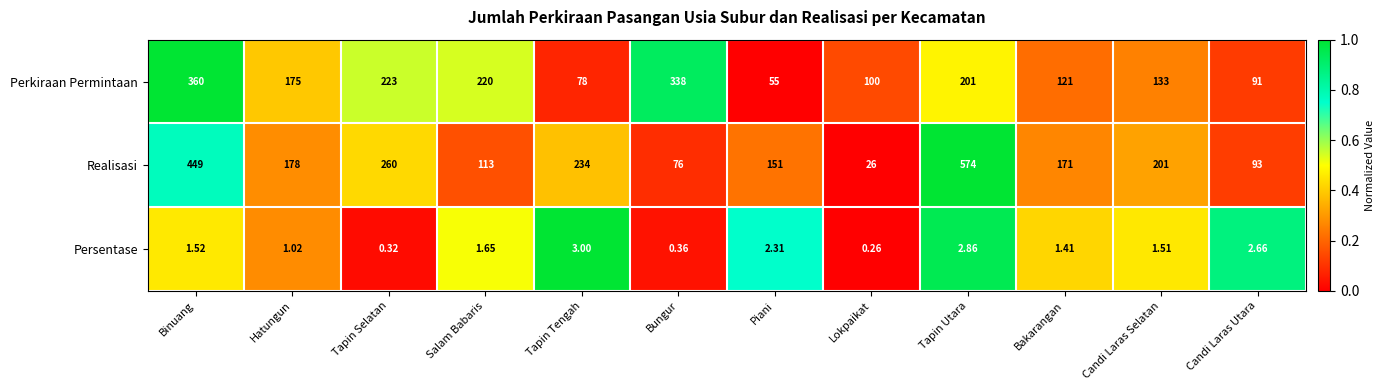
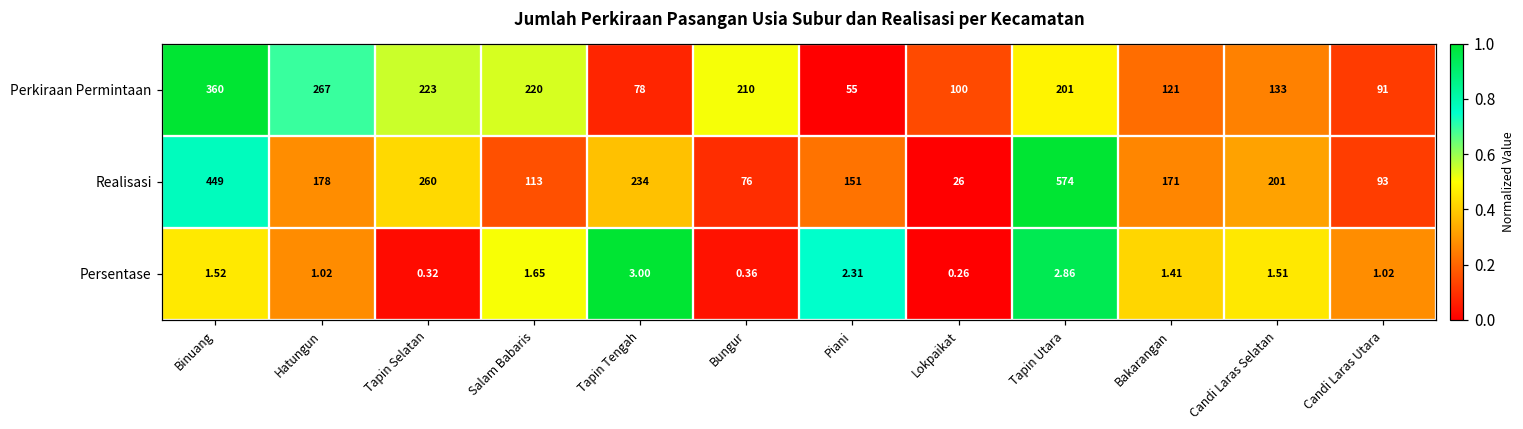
  {
    "Perkiraan Permintaan": {
      "Binuang": 360,
-     "Hatungun": 175,
+     "Hatungun": 267,
      "Tapin Selatan": 223,
      "Salam Babaris": 220,
      "Tapin Tengah": 78,
-     "Bungur": 338,
+     "Bungur": 210,
      "Piani": 55,
      "Lokpaikat": 100,
      "Tapin Utara": 201,
      "Bakarangan": 121,
      "Candi Laras Selatan": 133,
      "Candi Laras Utara": 91
    },
    "Realisasi": {
      "Binuang": 449,
      "Hatungun": 178,
      "Tapin Selatan": 260,
      "Salam Babaris": 113,
      "Tapin Tengah": 234,
      "Bungur": 76,
      "Piani": 151,
      "Lokpaikat": 26,
      "Tapin Utara": 574,
      "Bakarangan": 171,
      "Candi Laras Selatan": 201,
      "Candi Laras Utara": 93
    },
    "Persentase": {
      "Binuang": 1.52,
      "Hatungun": 1.02,
      "Tapin Selatan": 0.32,
      "Salam Babaris": 1.65,
      "Tapin Tengah": 3.00,
      "Bungur": 0.36,
      "Piani": 2.31,
      "Lokpaikat": 0.26,
      "Tapin Utara": 2.86,
      "Bakarangan": 1.41,
      "Candi Laras Selatan": 1.51,
-     "Candi Laras Utara": 2.66
+     "Candi Laras Utara": 1.02
    }
  }
